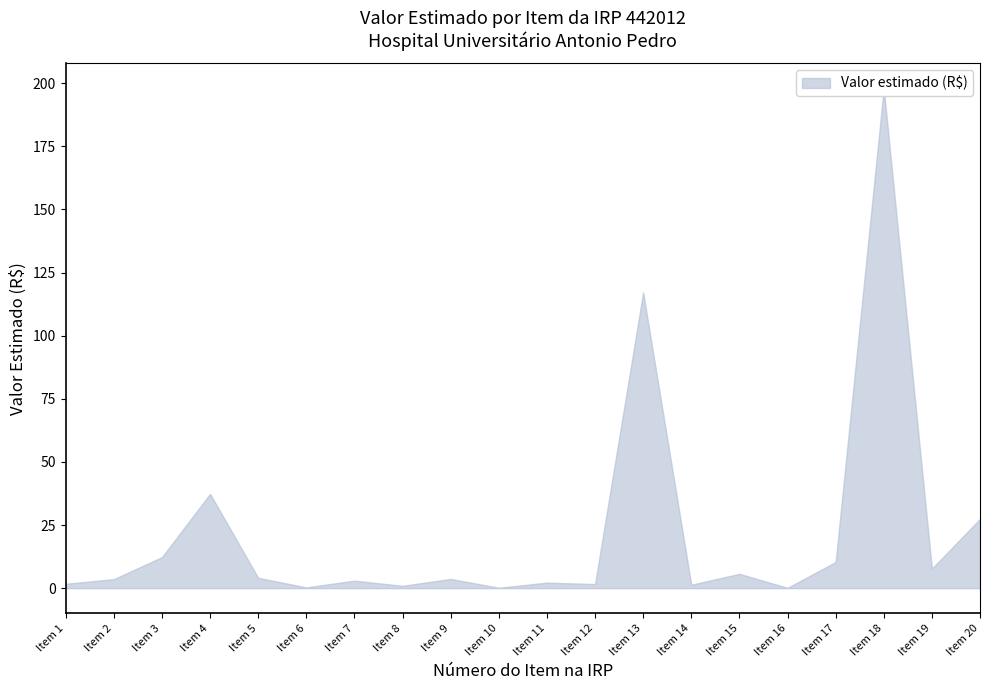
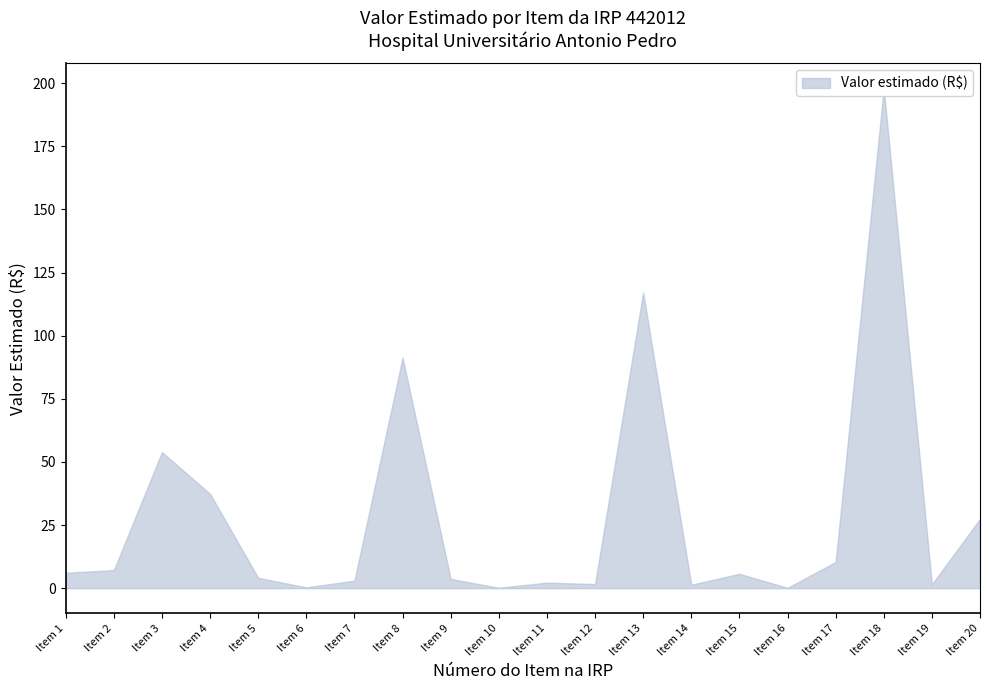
  {
-   "Item 1": 2,
-   "Item 2": 4,
-   "Item 3": 12,
+   "Item 1": 6,
+   "Item 2": 7,
+   "Item 3": 54,
    "Item 4": 37,
    "Item 5": 4,
    "Item 7": 3,
-   "Item 8": 1,
+   "Item 8": 91,
    "Item 9": 4,
    "Item 11": 2,
    "Item 12": 2,
    "Item 13": 117,
    "Item 14": 1,
    "Item 15": 6,
    "Item 17": 10,
-   "Item 19": 8,
+   "Item 19": 2,
    "Item 20": 27
  }
